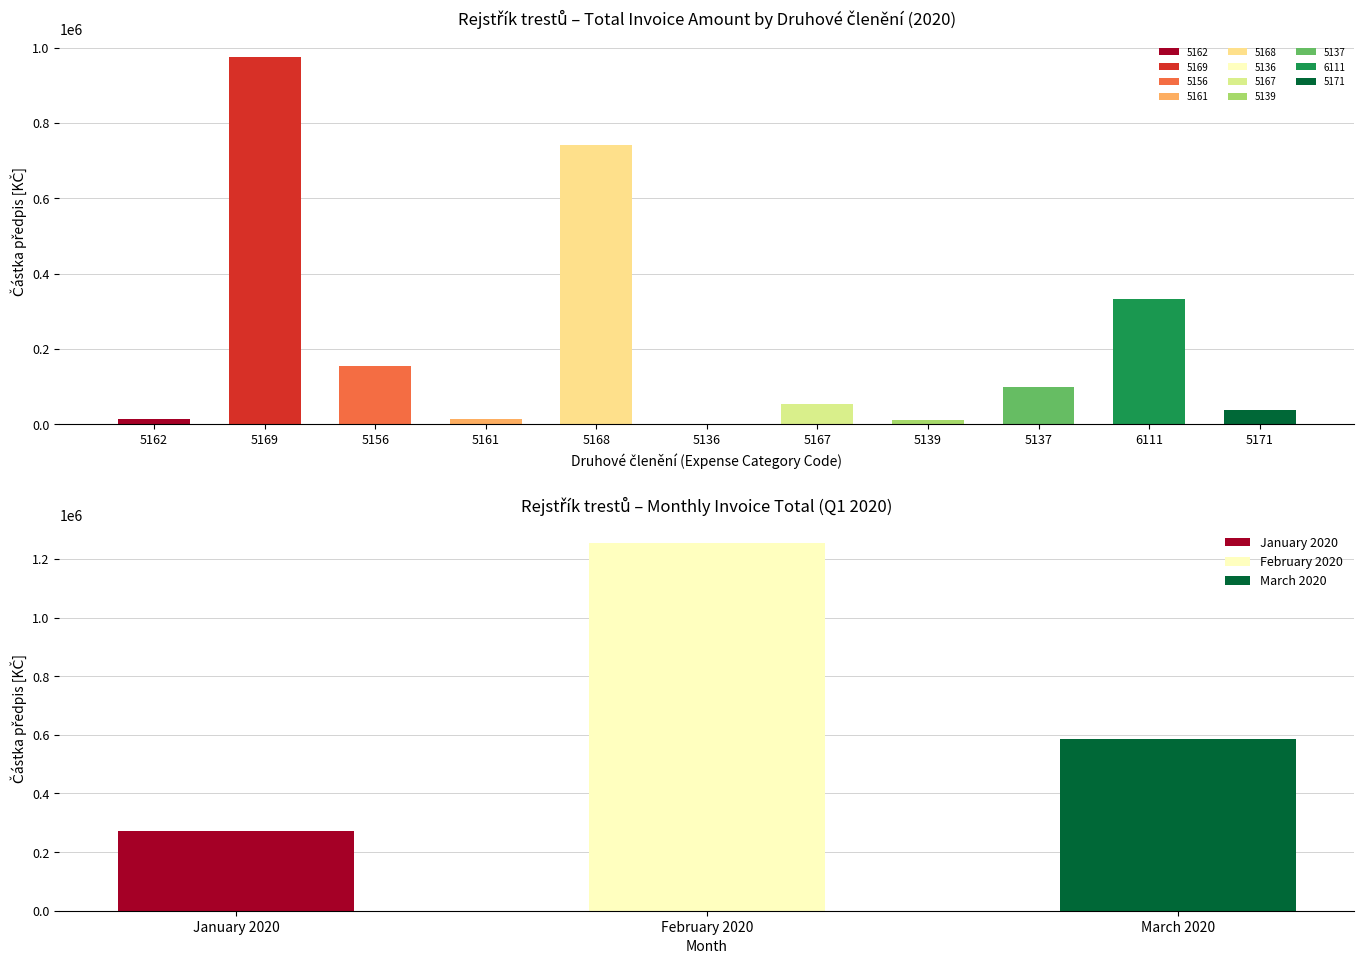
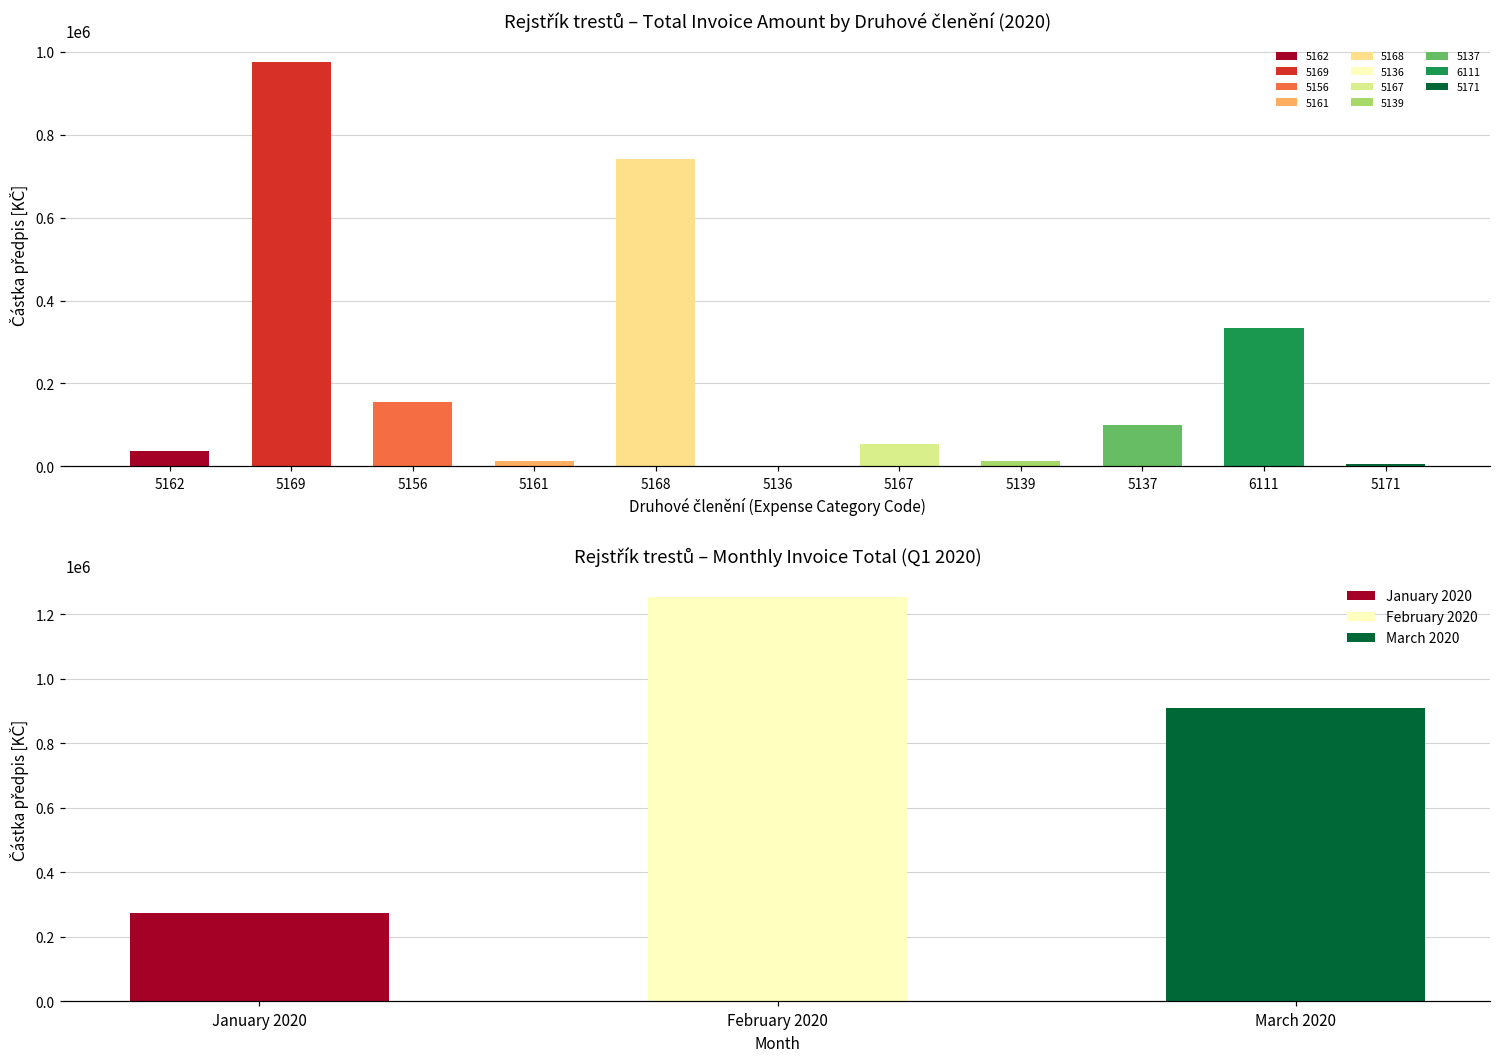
  {
    "Rejstřík trestů – Total Invoice Amount by Druhové členění (2020)": {
-     "5162": 10000,
+     "5162": 40000,
      "5169": 980000,
      "5156": 150000,
      "5161": 10000,
      "5168": 740000,
      "5167": 50000,
      "5139": 10000,
      "5137": 100000,
      "6111": 330000,
-     "5171": 40000
+     "5171": 0
    },
    "Rejstřík trestů – Monthly Invoice Total (Q1 2020)": {
      "January 2020": 270000,
      "February 2020": 1250000,
-     "March 2020": 590000
+     "March 2020": 910000
    }
  }
